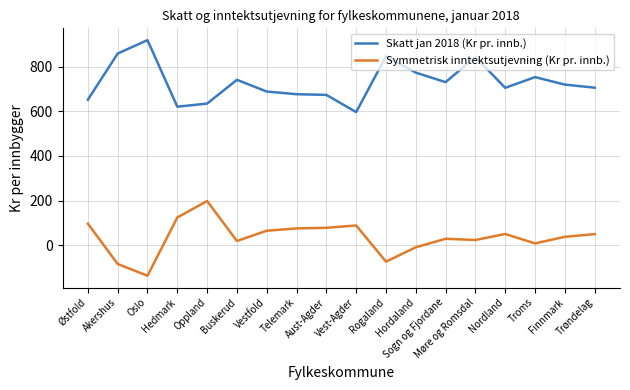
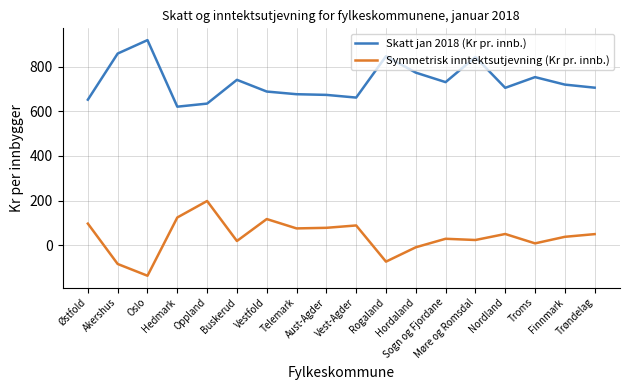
  {
    "Skatt jan 2018 (Kr pr. innb.)": {
      "Østfold": 650,
      "Akershus": 860,
      "Oslo": 920,
      "Hedmark": 620,
      "Oppland": 630,
      "Buskerud": 740,
      "Vestfold": 690,
      "Telemark": 680,
      "Aust-Agder": 670,
-     "Vest-Agder": 600,
+     "Vest-Agder": 660,
      "Hordaland": 770,
      "Sogn og Fjordane": 730,
      "Nordland": 710,
      "Troms": 750,
      "Finnmark": 720,
      "Trøndelag": 710
    },
    "Symmetrisk inntektsutjevning (Kr pr. innb.)": {
      "Østfold": 100,
      "Akershus": -80,
      "Oslo": -140,
      "Hedmark": 120,
      "Oppland": 200,
      "Buskerud": 20,
-     "Vestfold": 60,
+     "Vestfold": 120,
      "Telemark": 80,
      "Aust-Agder": 80,
      "Vest-Agder": 90,
      "Rogaland": -70,
      "Hordaland": -10,
      "Sogn og Fjordane": 30,
      "Møre og Romsdal": 20,
      "Nordland": 50,
      "Troms": 10,
      "Finnmark": 40,
      "Trøndelag": 50
    }
  }
